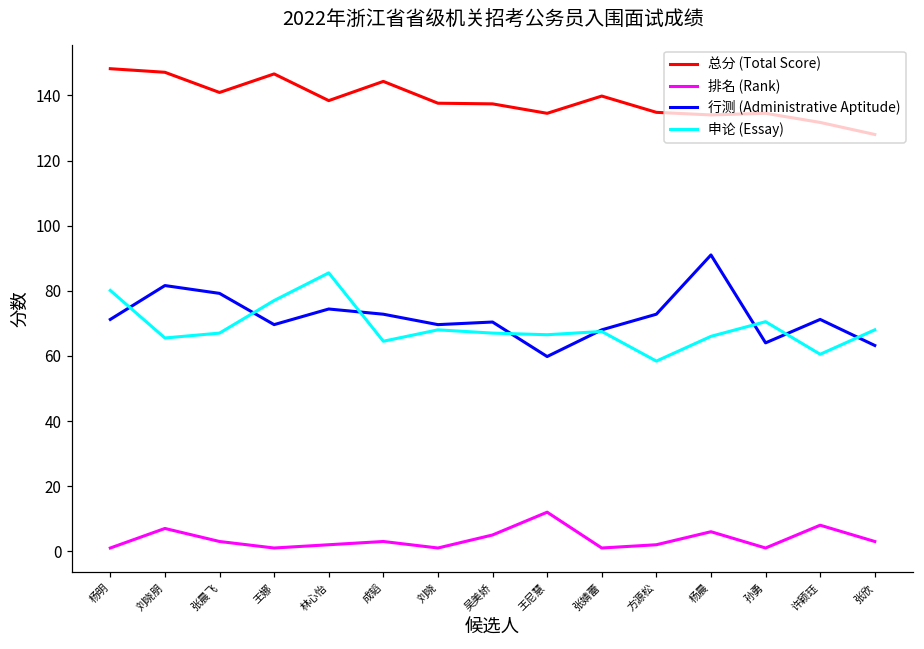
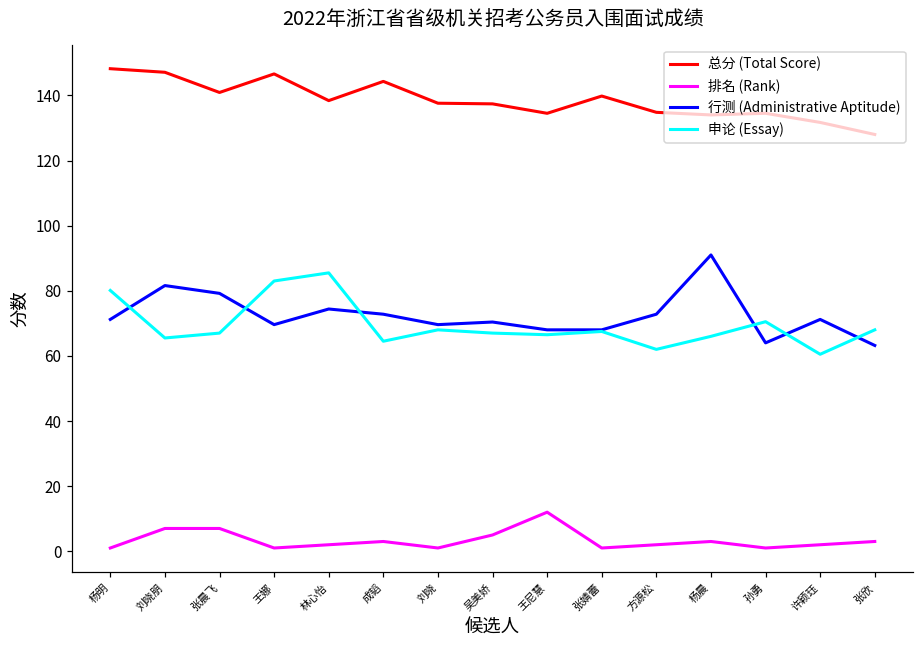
  {
    "总分 (Total Score)": {
      "杨明": 148,
      "刘晓朋": 147,
      "张晨飞": 141,
      "王娜": 147,
      "林心怡": 138,
      "成韬": 144,
      "刘晓": 138,
      "吴美娇": 137,
      "王尼慧": 135,
      "张婧蕾": 140,
      "方源松": 135
    },
    "排名 (Rank)": {
      "杨明": 1,
      "刘晓朋": 7,
-     "张晨飞": 3,
+     "张晨飞": 7,
      "王娜": 1,
      "林心怡": 2,
      "成韬": 3,
      "刘晓": 1,
      "吴美娇": 5,
      "王尼慧": 12,
      "张婧蕾": 1,
      "方源松": 2,
-     "杨晨": 6,
+     "杨晨": 3,
      "孙勇": 1,
-     "许颖珏": 8,
+     "许颖珏": 2,
      "张欣": 3
    },
    "行测 (Administrative Aptitude)": {
      "杨明": 71,
      "刘晓朋": 82,
      "张晨飞": 79,
      "王娜": 70,
      "林心怡": 74,
      "成韬": 73,
      "刘晓": 70,
      "吴美娇": 70,
-     "王尼慧": 60,
+     "王尼慧": 68,
      "方源松": 73,
      "杨晨": 91,
      "孙勇": 64,
      "许颖珏": 71,
      "张欣": 63
    },
    "申论 (Essay)": {
      "杨明": 80,
      "刘晓朋": 66,
      "张晨飞": 67,
-     "王娜": 77,
+     "王娜": 83,
      "林心怡": 86,
      "成韬": 65,
      "刘晓": 68,
      "吴美娇": 67,
      "王尼慧": 67,
-     "方源松": 58,
+     "方源松": 62,
      "杨晨": 66,
      "孙勇": 71,
      "许颖珏": 61,
      "张欣": 68
    }
  }
